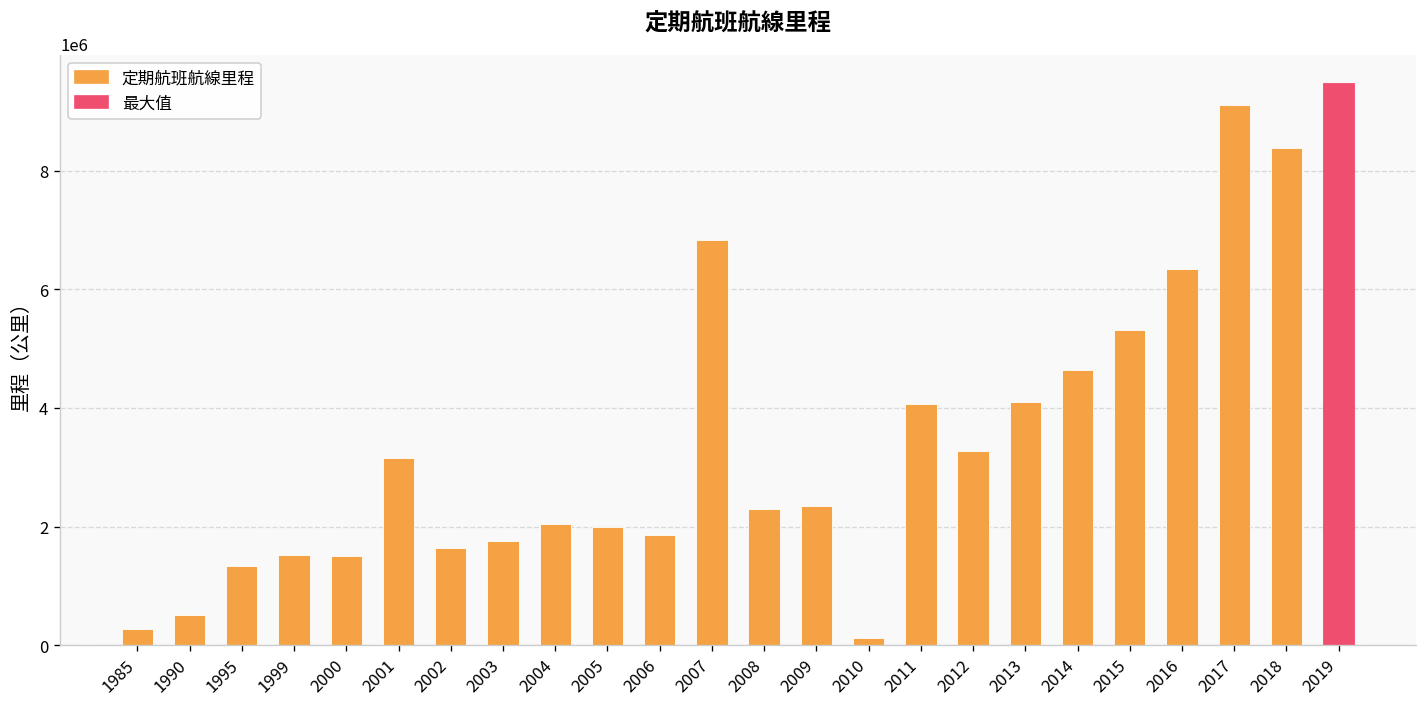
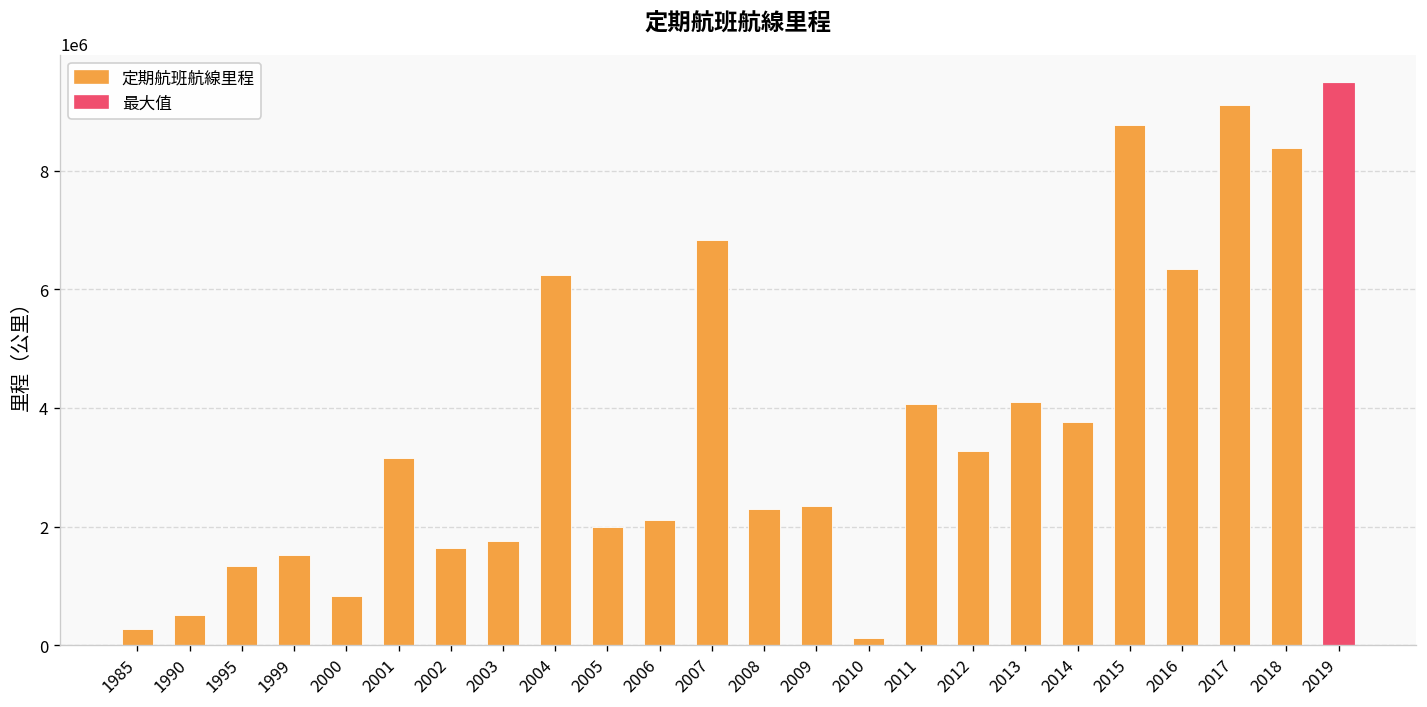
  {
    "1985": 300000,
    "1990": 500000,
    "1995": 1300000,
    "1999": 1500000,
-   "2000": 1500000,
+   "2000": 800000,
    "2001": 3200000,
    "2002": 1600000,
    "2003": 1700000,
-   "2004": 2000000,
+   "2004": 6200000,
    "2005": 2000000,
-   "2006": 1900000,
+   "2006": 2100000,
    "2007": 6800000,
    "2008": 2300000,
    "2009": 2300000,
    "2010": 100000,
    "2011": 4100000,
    "2012": 3300000,
    "2013": 4100000,
-   "2014": 4600000,
-   "2015": 5300000,
+   "2014": 3800000,
+   "2015": 8800000,
    "2016": 6300000,
    "2017": 9100000,
    "2018": 8400000,
    "2019": 9500000
  }
